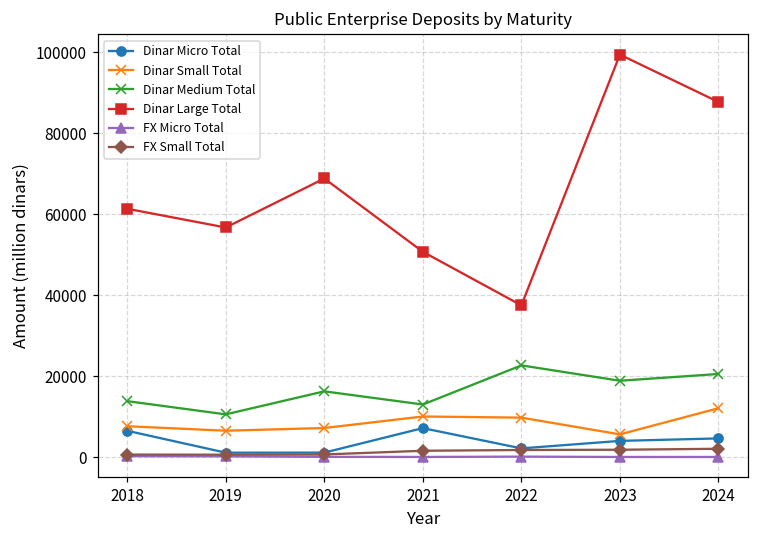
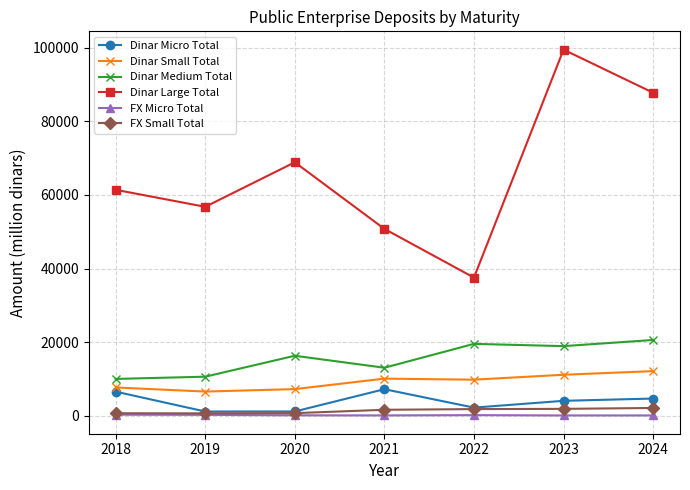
  {
    "Dinar Micro Total": {
      "2018": 7000,
      "2021": 7000,
      "2023": 4000,
      "2024": 5000
    },
    "Dinar Small Total": {
      "2018": 8000,
      "2019": 7000,
      "2020": 7000,
      "2021": 10000,
      "2022": 10000,
-     "2023": 6000,
+     "2023": 11000,
      "2024": 12000
    },
    "Dinar Medium Total": {
-     "2018": 14000,
+     "2018": 10000,
      "2019": 11000,
      "2020": 16000,
      "2021": 13000,
-     "2022": 23000,
+     "2022": 20000,
      "2023": 19000,
      "2024": 21000
    },
    "Dinar Large Total": {
      "2018": 61000,
      "2019": 57000,
      "2020": 69000,
      "2021": 51000,
      "2022": 38000,
      "2023": 99000,
      "2024": 88000
    },
    "FX Micro Total": {
      "2021": 0,
      "2022": 0,
      "2023": 0,
      "2024": 0
    },
    "FX Small Total": {
      "2021": 2000,
      "2023": 2000,
      "2024": 2000
    }
  }
